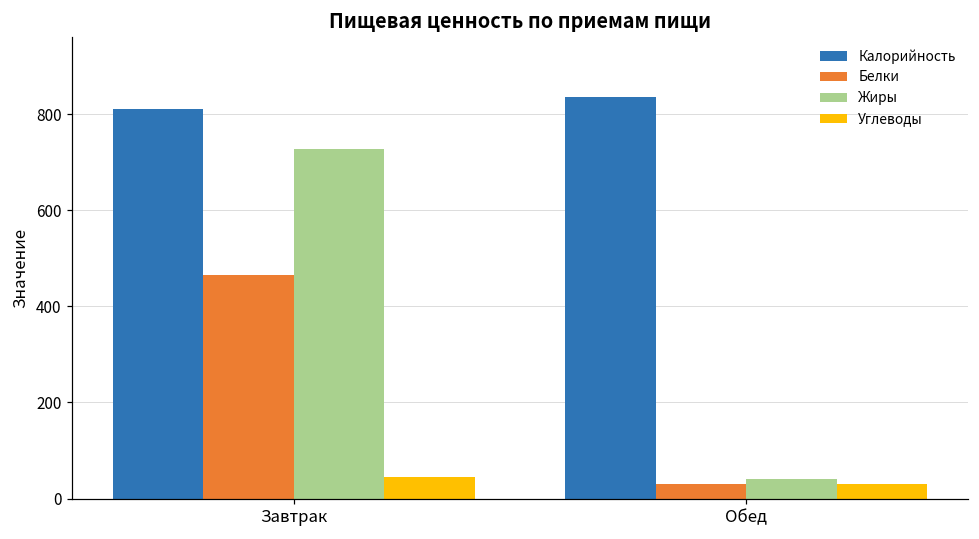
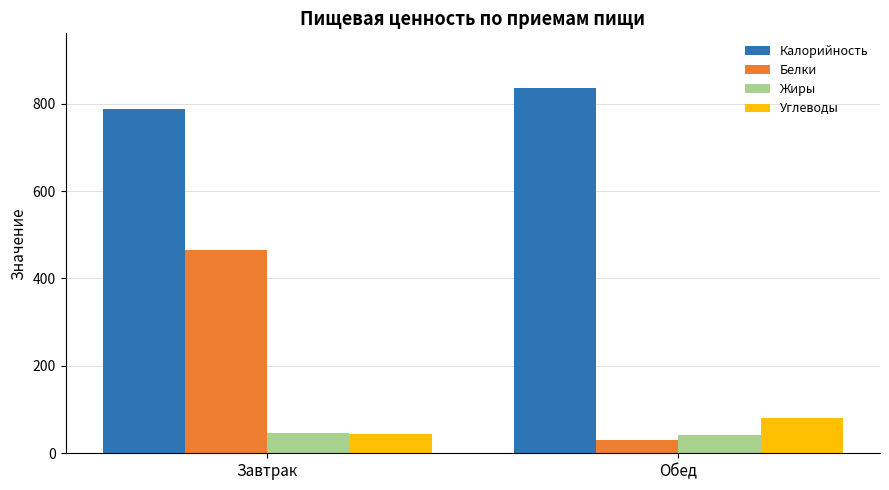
  {
    "Калорийность": {
-     "Завтрак": 810,
+     "Завтрак": 790,
      "Обед": 840
    },
    "Белки": {
      "Завтрак": 460,
      "Обед": 30
    },
    "Жиры": {
-     "Завтрак": 730,
+     "Завтрак": 50,
      "Обед": 40
    },
    "Углеводы": {
      "Завтрак": 40,
-     "Обед": 30
+     "Обед": 80
    }
  }
